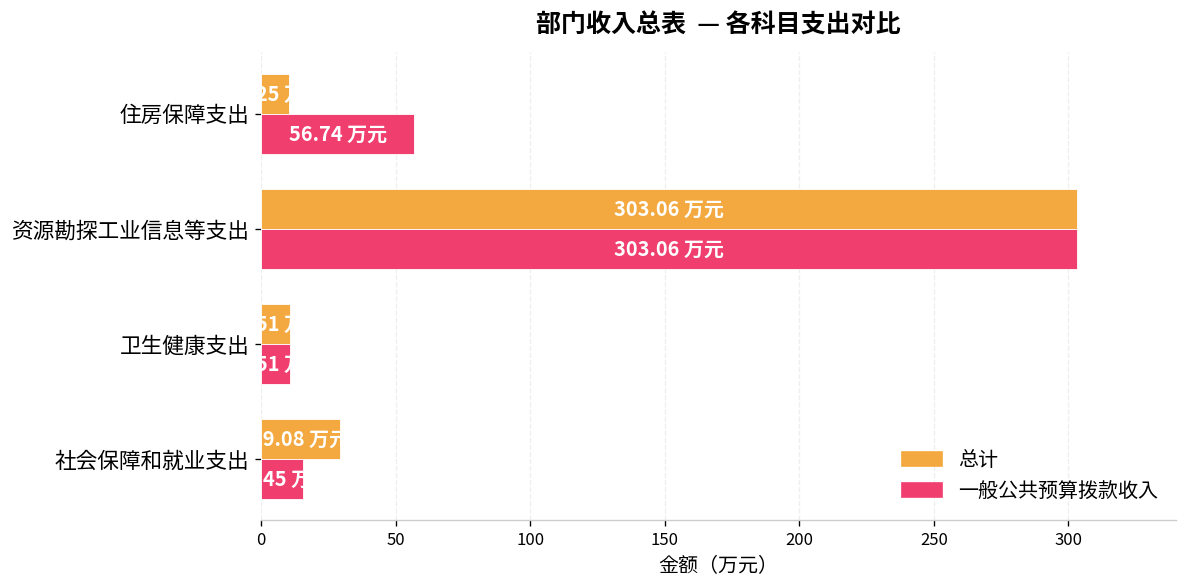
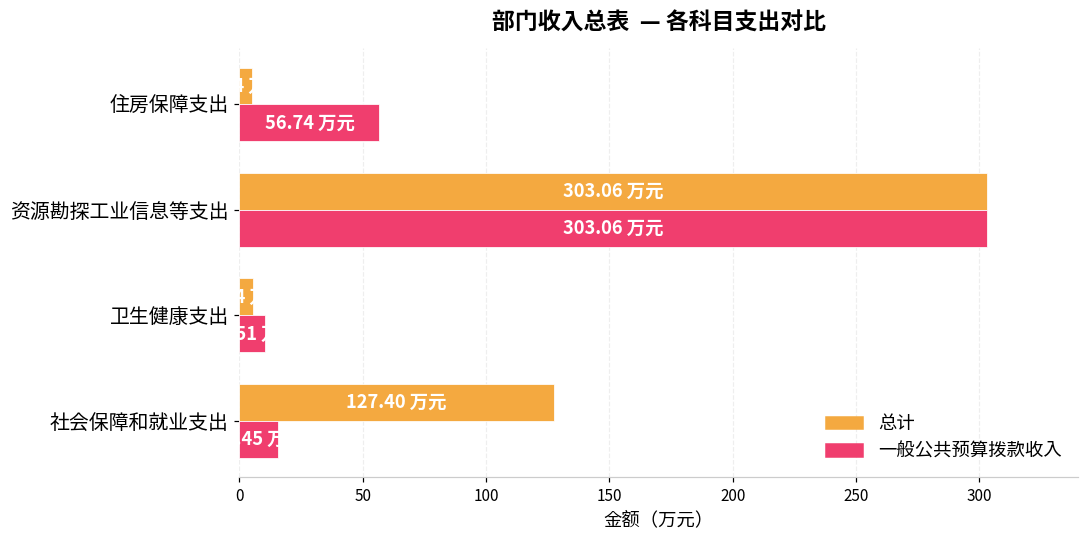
  {
    "总计": {
-     "住房保障支出": 10,
+     "住房保障支出": 5,
      "资源勘探工业信息等支出": 303.06,
-     "卫生健康支出": 11,
-     "社会保障和就业支出": 29.08
+     "卫生健康支出": 6,
+     "社会保障和就业支出": 127.40
    },
    "一般公共预算拨款收入": {
      "住房保障支出": 56.74,
      "资源勘探工业信息等支出": 303.06
    }
  }
